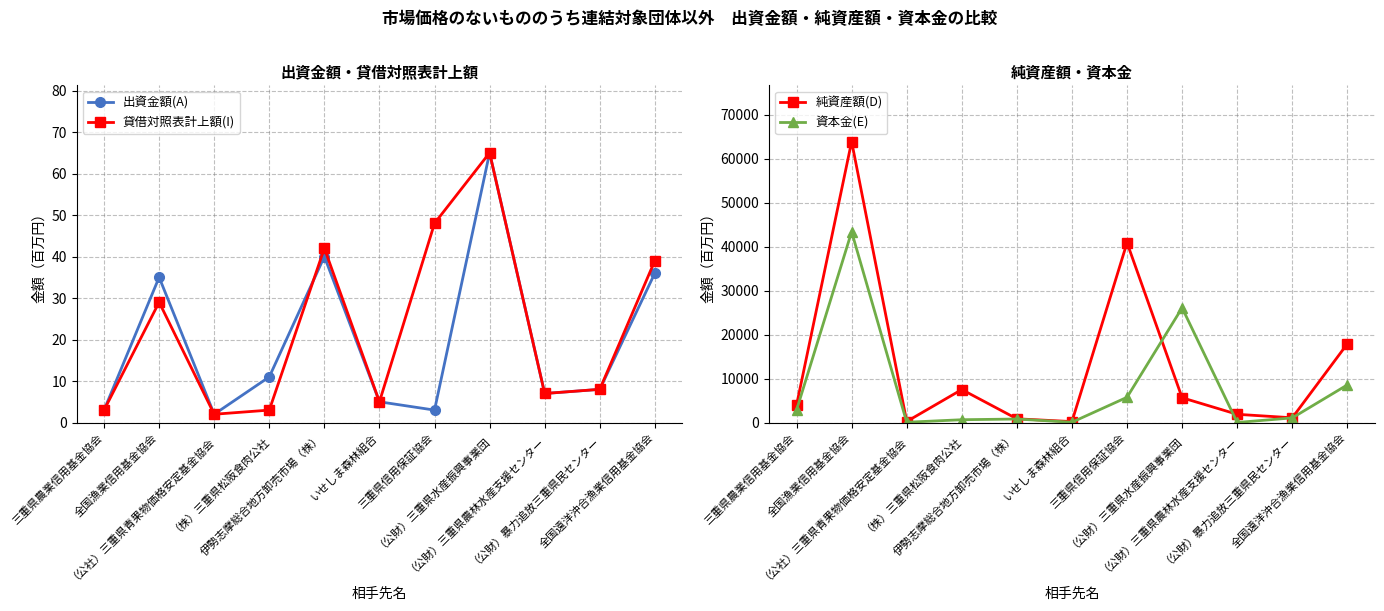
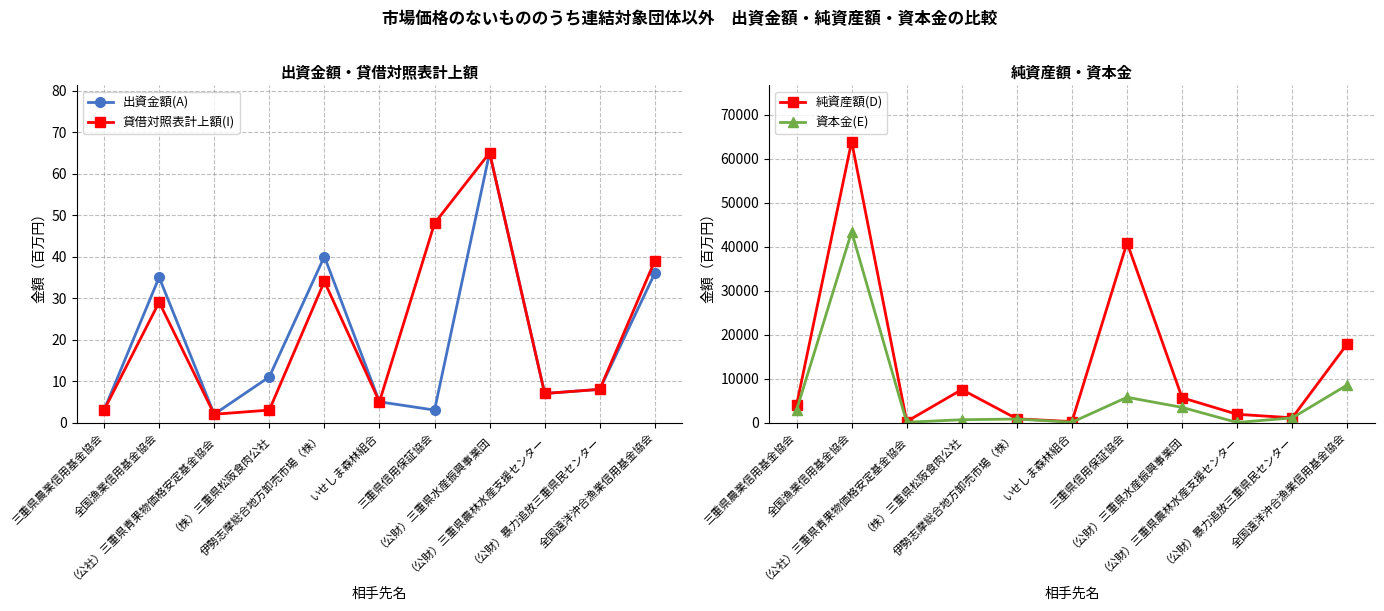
  {
    "出資金額・貸借対照表計上額": {
      "出資金額(A)": {
        "全国漁業信用基金協会": 35,
        "（株）三重県松阪食肉公社": 11,
        "伊勢志摩総合地方卸売市場（株）": 40,
        "三重県信用保証協会": 3,
        "全国遠洋沖合漁業信用基金協会": 36
      },
      "貸借対照表計上額(I)": {
        "全国漁業信用基金協会": 29,
        "（株）三重県松阪食肉公社": 3,
-       "伊勢志摩総合地方卸売市場（株）": 42,
+       "伊勢志摩総合地方卸売市場（株）": 34,
        "三重県信用保証協会": 48,
        "全国遠洋沖合漁業信用基金協会": 39
      }
    },
    "純資産額・資本金": {
      "純資産額(D)": {
        "三重県農業信用基金協会": 4000,
        "全国漁業信用基金協会": 64000,
        "（株）三重県松阪食肉公社": 7000,
        "三重県信用保証協会": 41000,
        "（公財）三重県水産振興事業団": 6000,
        "（公財）三重県農林水産支援センター": 2000,
        "全国遠洋沖合漁業信用基金協会": 18000
      },
      "資本金(E)": {
        "三重県農業信用基金協会": 3000,
        "全国漁業信用基金協会": 43000,
        "（株）三重県松阪食肉公社": 1000,
        "三重県信用保証協会": 6000,
-       "（公財）三重県水産振興事業団": 26000,
+       "（公財）三重県水産振興事業団": 3000,
        "（公財）三重県農林水産支援センター": 0,
        "全国遠洋沖合漁業信用基金協会": 9000
      }
    }
  }
